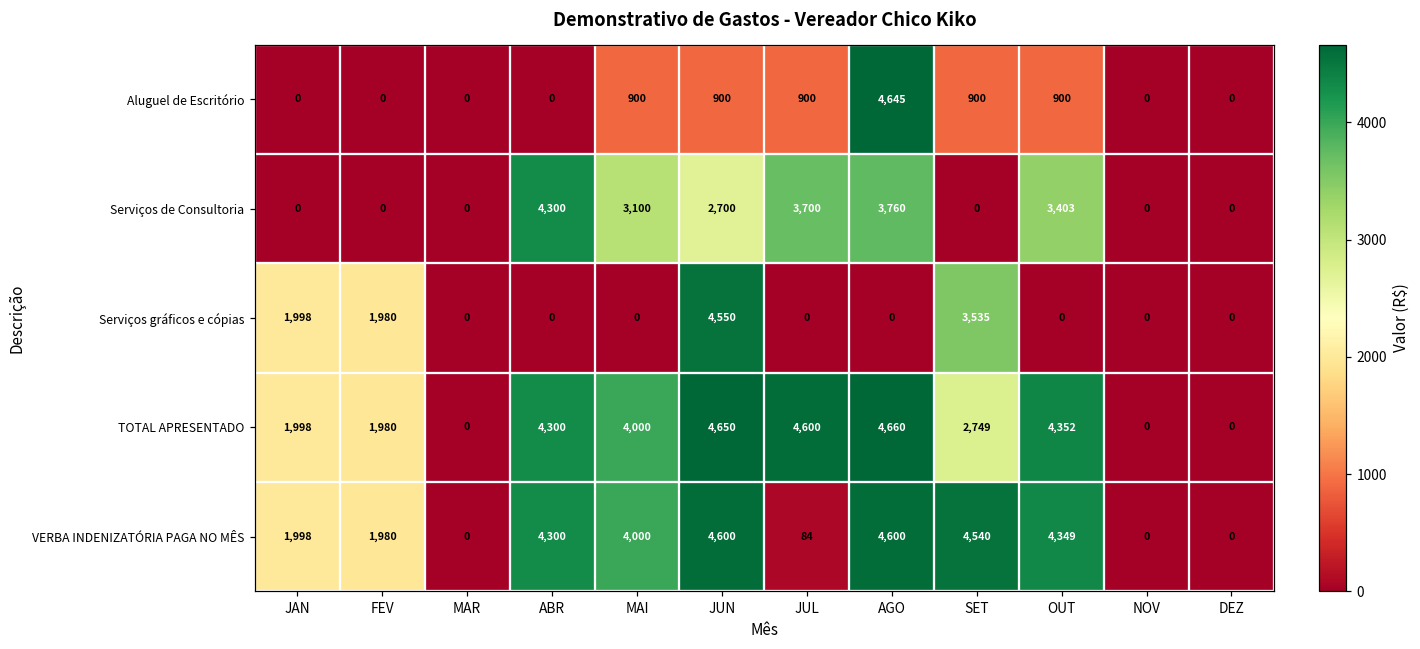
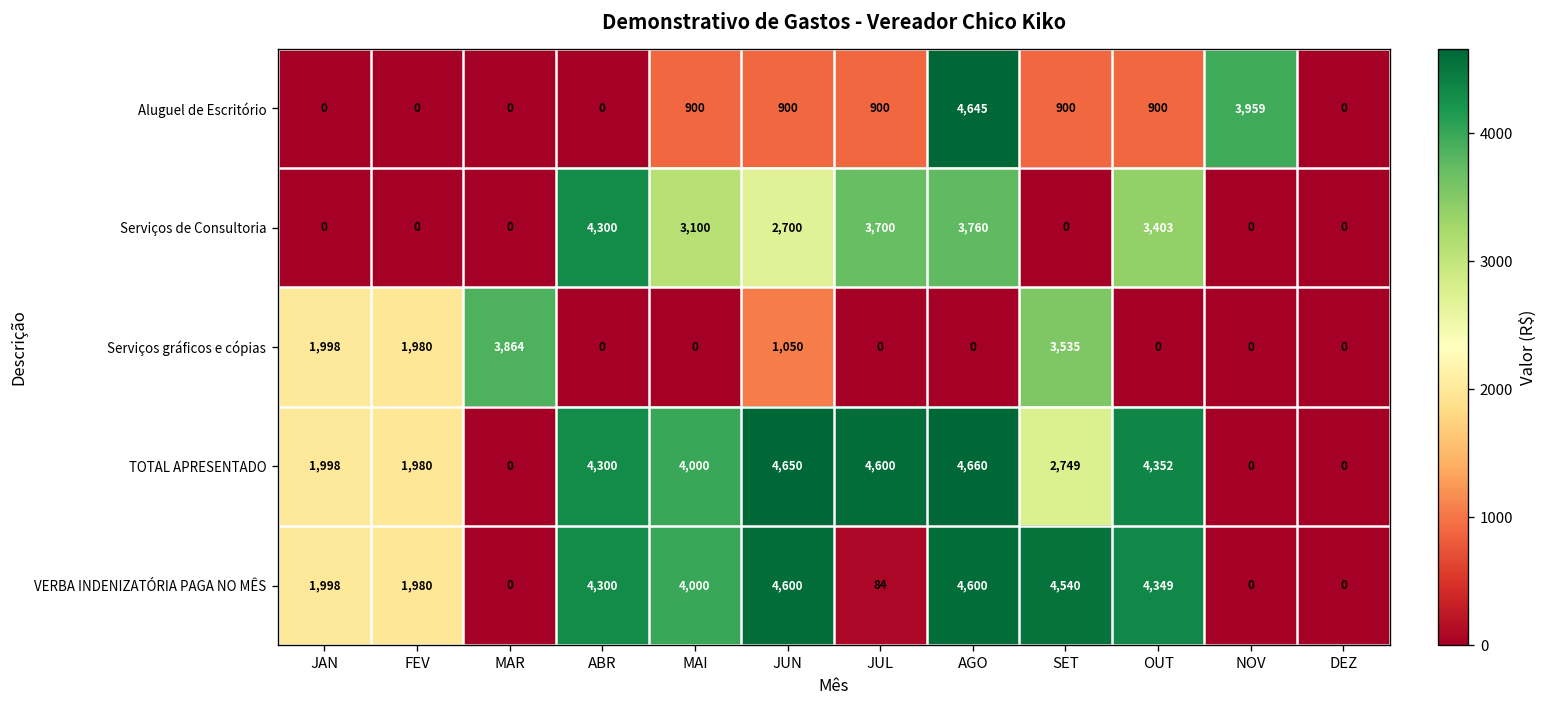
  {
    "Aluguel de Escritório": {
      "JAN": "0",
      "FEV": "0",
      "MAR": "0",
      "ABR": "0",
      "MAI": "900",
      "JUN": "900",
      "JUL": "900",
      "AGO": "4,645",
      "SET": "900",
      "OUT": "900",
-     "NOV": "0",
+     "NOV": "3,959",
      "DEZ": "0"
    },
    "Serviços de Consultoria": {
      "JAN": "0",
      "FEV": "0",
      "MAR": "0",
      "ABR": "4,300",
      "MAI": "3,100",
      "JUN": "2,700",
      "JUL": "3,700",
      "AGO": "3,760",
      "SET": "0",
      "OUT": "3,403",
      "NOV": "0",
      "DEZ": "0"
    },
    "Serviços gráficos e cópias": {
      "JAN": "1,998",
      "FEV": "1,980",
-     "MAR": "0",
+     "MAR": "3,864",
      "ABR": "0",
      "MAI": "0",
-     "JUN": "4,550",
+     "JUN": "1,050",
      "JUL": "0",
      "AGO": "0",
      "SET": "3,535",
      "OUT": "0",
      "NOV": "0",
      "DEZ": "0"
    },
    "TOTAL APRESENTADO": {
      "JAN": "1,998",
      "FEV": "1,980",
      "MAR": "0",
      "ABR": "4,300",
      "MAI": "4,000",
      "JUN": "4,650",
      "JUL": "4,600",
      "AGO": "4,660",
      "SET": "2,749",
      "OUT": "4,352",
      "NOV": "0",
      "DEZ": "0"
    },
    "VERBA INDENIZATÓRIA PAGA NO MÊS": {
      "JAN": "1,998",
      "FEV": "1,980",
      "MAR": "0",
      "ABR": "4,300",
      "MAI": "4,000",
      "JUN": "4,600",
      "JUL": "84",
      "AGO": "4,600",
      "SET": "4,540",
      "OUT": "4,349",
      "NOV": "0",
      "DEZ": "0"
    }
  }
